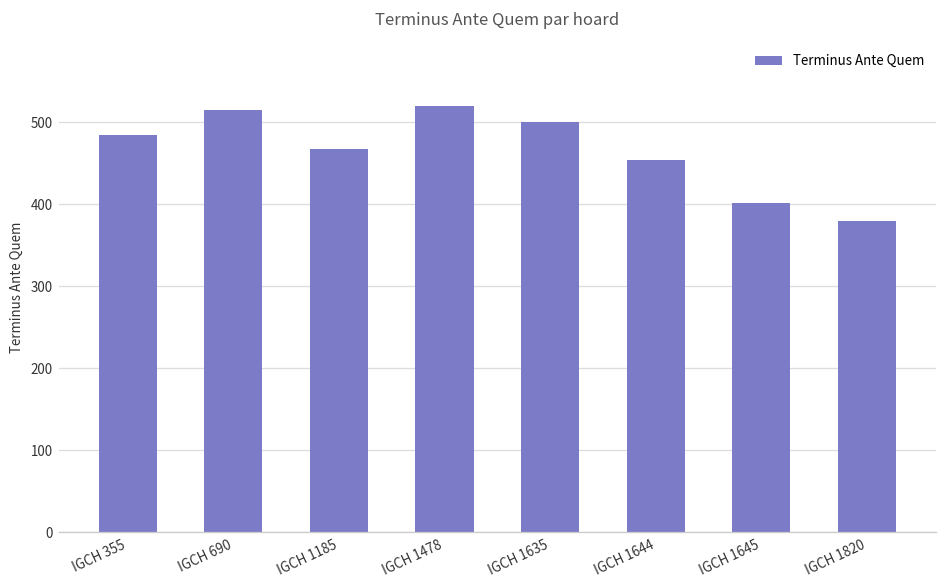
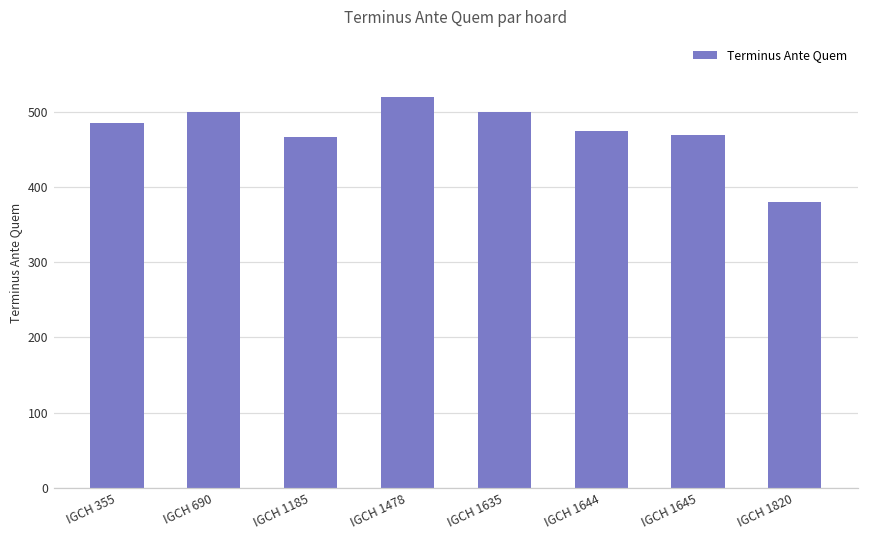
  {
    "IGCH 355": 490,
-   "IGCH 690": 520,
+   "IGCH 690": 500,
    "IGCH 1185": 470,
    "IGCH 1478": 520,
    "IGCH 1635": 500,
-   "IGCH 1644": 450,
-   "IGCH 1645": 400,
+   "IGCH 1644": 480,
+   "IGCH 1645": 470,
    "IGCH 1820": 380
  }
